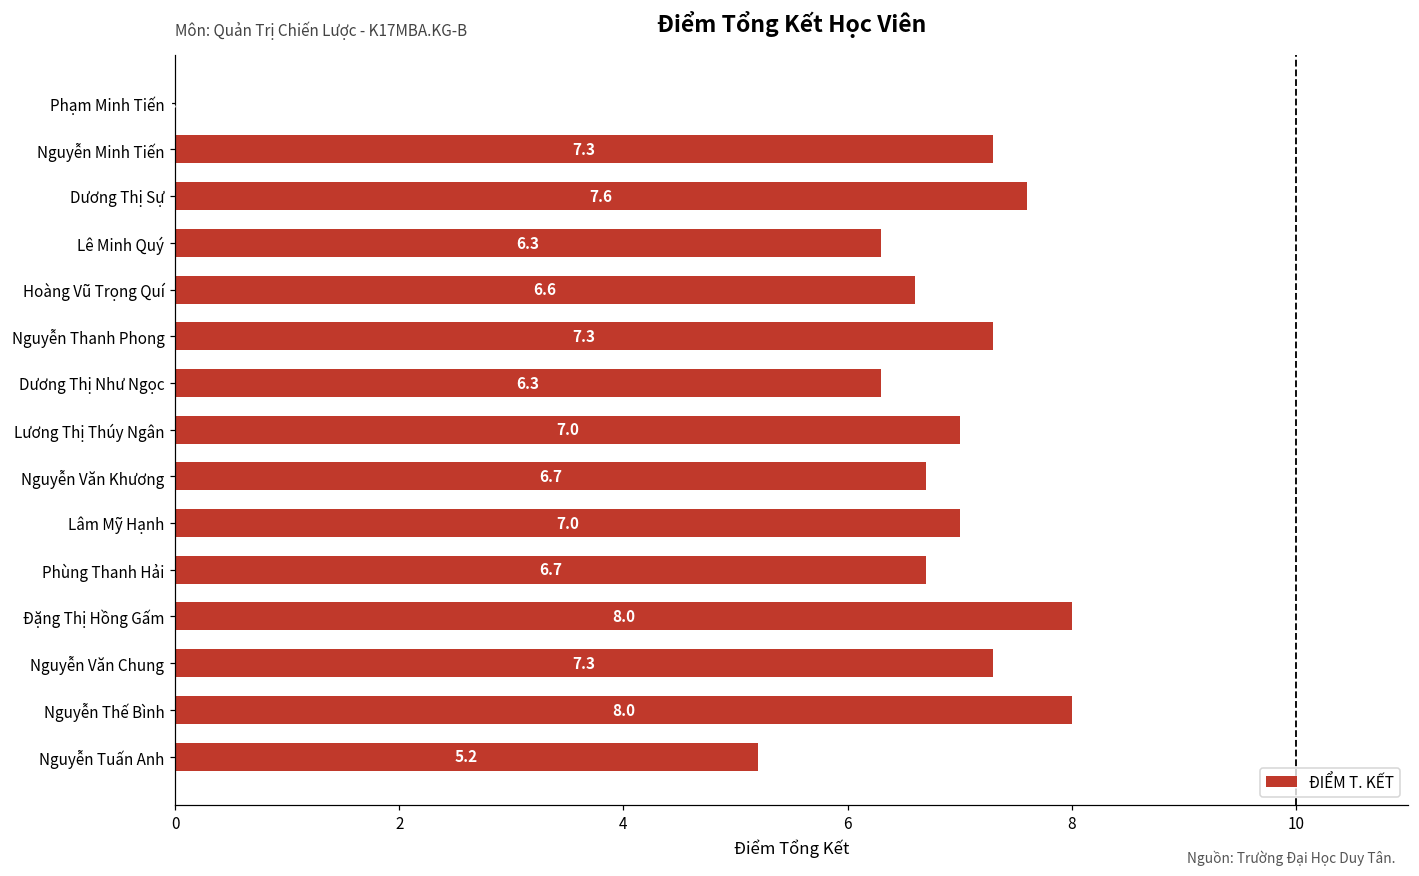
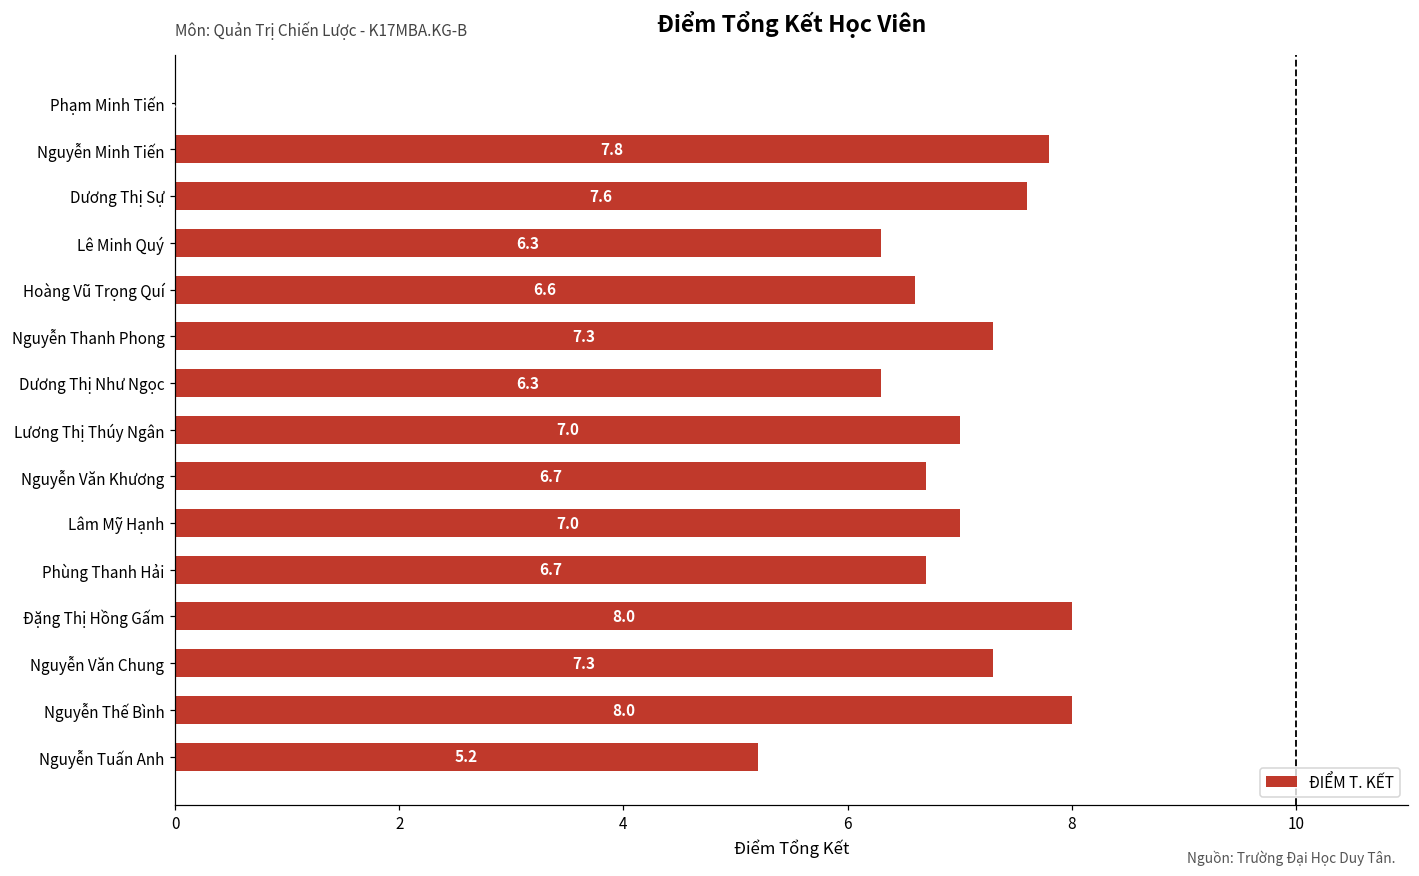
  {
-   "Nguyễn Minh Tiến": 7.3,
+   "Nguyễn Minh Tiến": 7.8,
    "Dương Thị Sự": 7.6,
    "Lê Minh Quý": 6.3,
    "Hoàng Vũ Trọng Quí": 6.6,
    "Nguyễn Thanh Phong": 7.3,
    "Dương Thị Như Ngọc": 6.3,
    "Lương Thị Thúy Ngân": 7.0,
    "Nguyễn Văn Khương": 6.7,
    "Lâm Mỹ Hạnh": 7.0,
    "Phùng Thanh Hải": 6.7,
    "Đặng Thị Hồng Gấm": 8.0,
    "Nguyễn Văn Chung": 7.3,
    "Nguyễn Thế Bình": 8.0,
    "Nguyễn Tuấn Anh": 5.2
  }
